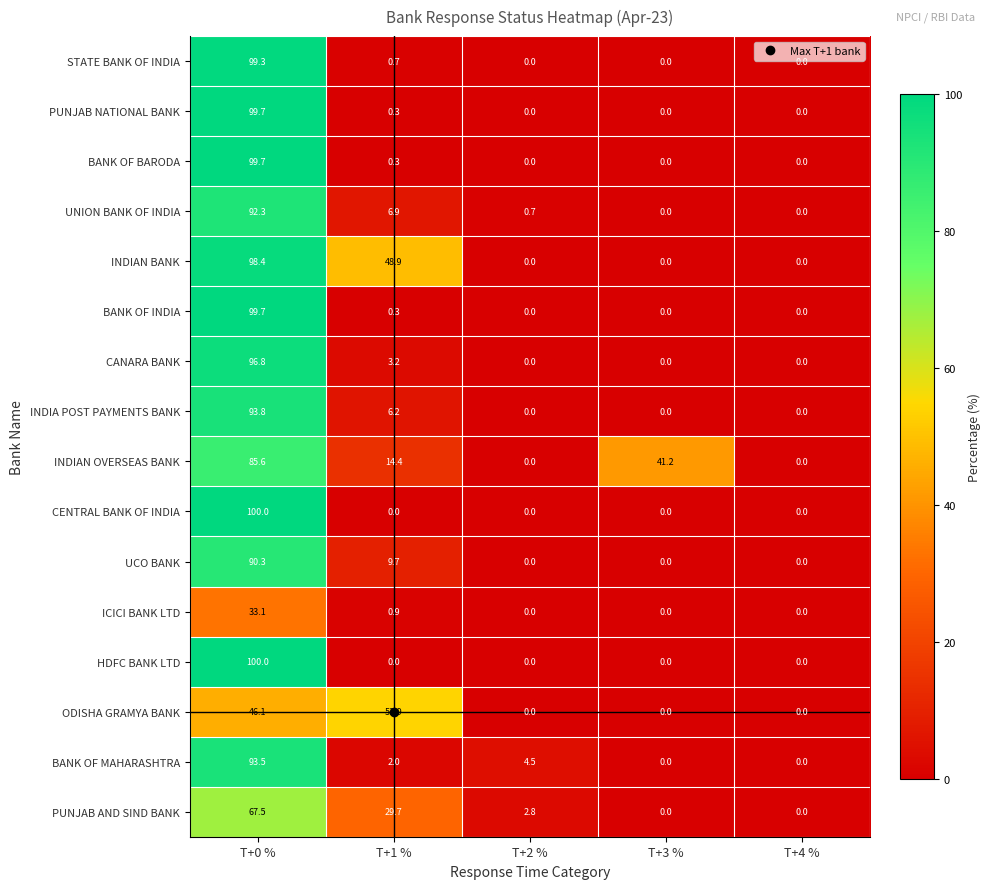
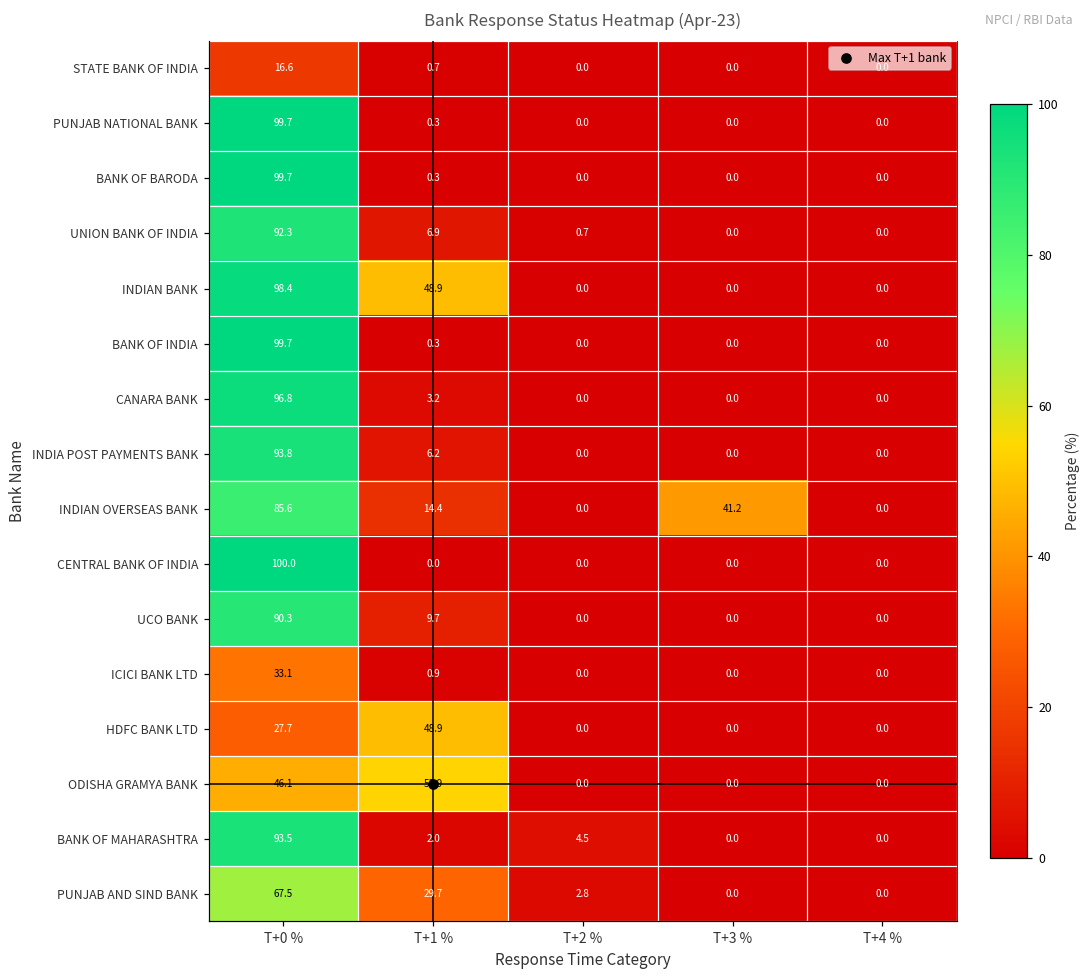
  {
    "STATE BANK OF INDIA": {
-     "T+0 %": 99.3,
+     "T+0 %": 16.6,
      "T+1 %": 0.7,
      "T+2 %": 0.0,
      "T+3 %": 0.0
    },
    "PUNJAB NATIONAL BANK": {
      "T+0 %": 99.7,
      "T+1 %": 0.3,
      "T+2 %": 0.0,
      "T+3 %": 0.0,
      "T+4 %": 0.0
    },
    "BANK OF BARODA": {
      "T+0 %": 99.7,
      "T+1 %": 0.3,
      "T+2 %": 0.0,
      "T+3 %": 0.0,
      "T+4 %": 0.0
    },
    "UNION BANK OF INDIA": {
      "T+0 %": 92.3,
      "T+1 %": 6.9,
      "T+2 %": 0.7,
      "T+3 %": 0.0,
      "T+4 %": 0.0
    },
    "INDIAN BANK": {
      "T+0 %": 98.4,
      "T+1 %": 48.9,
      "T+2 %": 0.0,
      "T+3 %": 0.0,
      "T+4 %": 0.0
    },
    "BANK OF INDIA": {
      "T+0 %": 99.7,
      "T+1 %": 0.3,
      "T+2 %": 0.0,
      "T+3 %": 0.0,
      "T+4 %": 0.0
    },
    "CANARA BANK": {
      "T+0 %": 96.8,
      "T+1 %": 3.2,
      "T+2 %": 0.0,
      "T+3 %": 0.0,
      "T+4 %": 0.0
    },
    "INDIA POST PAYMENTS BANK": {
      "T+0 %": 93.8,
      "T+1 %": 6.2,
      "T+2 %": 0.0,
      "T+3 %": 0.0,
      "T+4 %": 0.0
    },
    "INDIAN OVERSEAS BANK": {
      "T+0 %": 85.6,
      "T+1 %": 14.4,
      "T+2 %": 0.0,
      "T+3 %": 41.2,
      "T+4 %": 0.0
    },
    "CENTRAL BANK OF INDIA": {
      "T+0 %": 100.0,
      "T+1 %": 0.0,
      "T+2 %": 0.0,
      "T+3 %": 0.0,
      "T+4 %": 0.0
    },
    "UCO BANK": {
      "T+0 %": 90.3,
      "T+1 %": 9.7,
      "T+2 %": 0.0,
      "T+3 %": 0.0,
      "T+4 %": 0.0
    },
    "ICICI BANK LTD": {
      "T+0 %": 33.1,
      "T+1 %": 0.9,
      "T+2 %": 0.0,
      "T+3 %": 0.0,
      "T+4 %": 0.0
    },
    "HDFC BANK LTD": {
-     "T+0 %": 100.0,
-     "T+1 %": 0.0,
+     "T+0 %": 27.7,
+     "T+1 %": 48.9,
      "T+2 %": 0.0,
      "T+3 %": 0.0,
      "T+4 %": 0.0
    },
    "ODISHA GRAMYA BANK": {
      "T+0 %": 46.1,
      "T+2 %": 0.0,
      "T+3 %": 0.0,
      "T+4 %": 0.0
    },
    "BANK OF MAHARASHTRA": {
      "T+0 %": 93.5,
      "T+1 %": 2.0,
      "T+2 %": 4.5,
      "T+3 %": 0.0,
      "T+4 %": 0.0
    },
    "PUNJAB AND SIND BANK": {
      "T+0 %": 67.5,
      "T+1 %": 29.7,
      "T+2 %": 2.8,
      "T+3 %": 0.0,
      "T+4 %": 0.0
    }
  }
